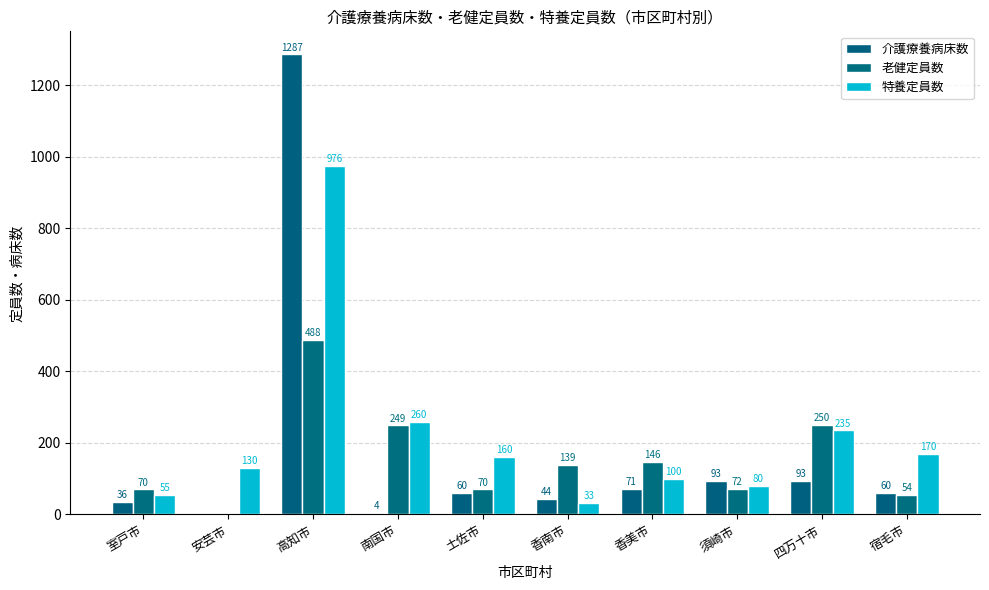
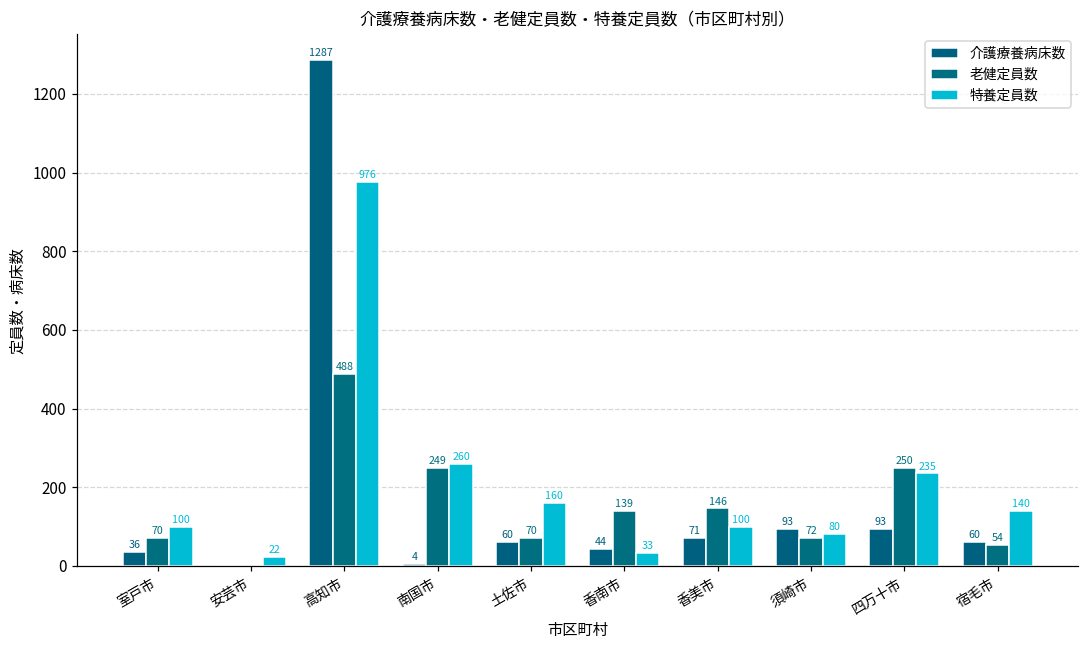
  {
    "特養定員数": {
-     "室戸市": 55,
-     "安芸市": 130,
+     "室戸市": 100,
+     "安芸市": 22,
      "高知市": 976,
      "南国市": 260,
      "土佐市": 160,
      "香南市": 33,
      "香美市": 100,
      "須崎市": 80,
      "四万十市": 235,
-     "宿毛市": 170
+     "宿毛市": 140
    }
  }
